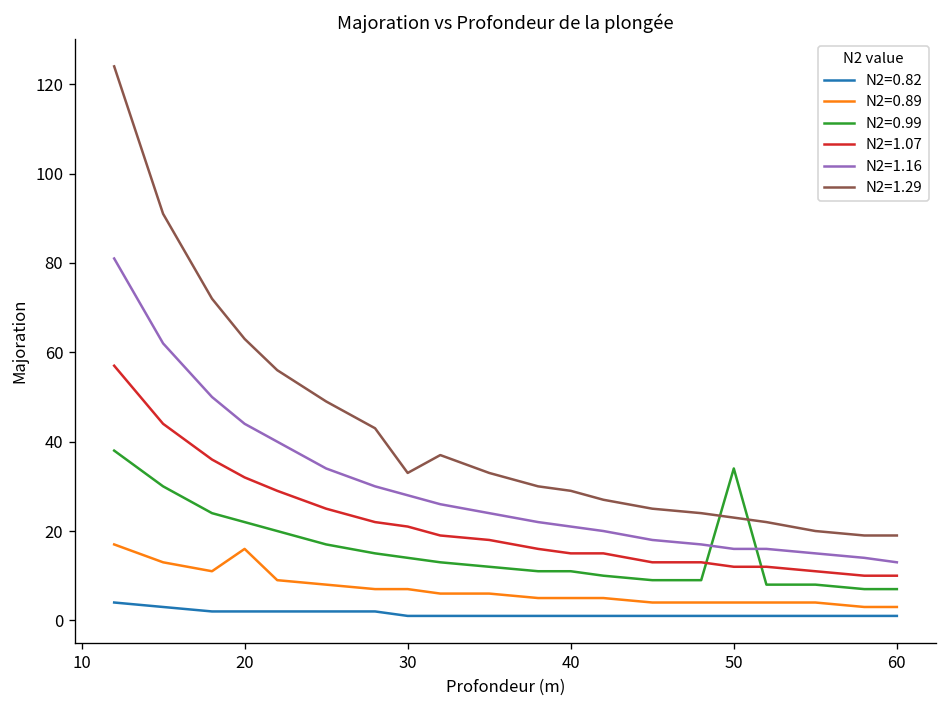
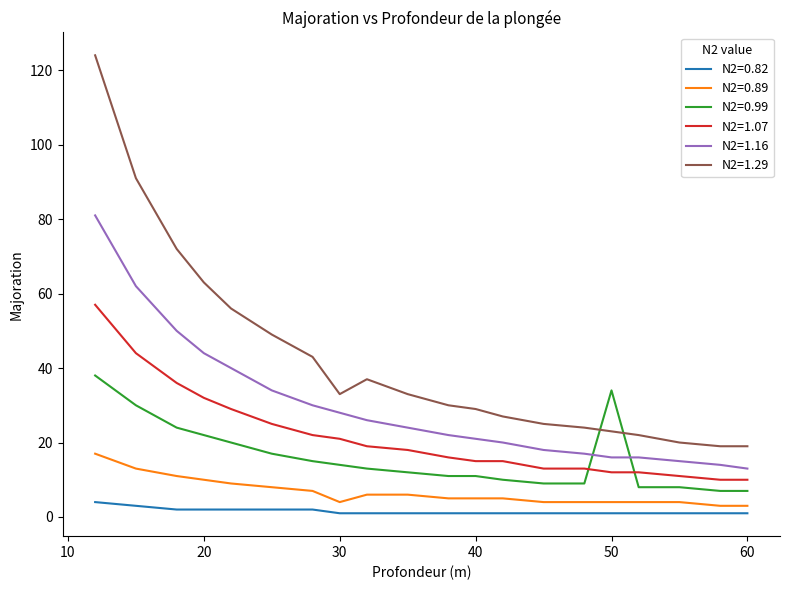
  {
    "N2=0.82": {
      "20": 2,
      "30": 1,
      "40": 1,
      "50": 1,
      "60": 1
    },
    "N2=0.89": {
-     "20": 16,
-     "30": 7,
+     "20": 10,
+     "30": 4,
      "40": 5,
      "50": 4,
      "60": 3
    },
    "N2=0.99": {
      "20": 22,
      "30": 14,
      "40": 11,
      "50": 34,
      "60": 7
    },
    "N2=1.07": {
      "20": 32,
      "30": 21,
      "40": 15,
      "50": 12,
      "60": 10
    },
    "N2=1.16": {
      "20": 44,
      "30": 28,
      "40": 21,
      "50": 16,
      "60": 13
    },
    "N2=1.29": {
      "20": 63,
      "30": 33,
      "40": 29,
      "50": 23,
      "60": 19
    }
  }
